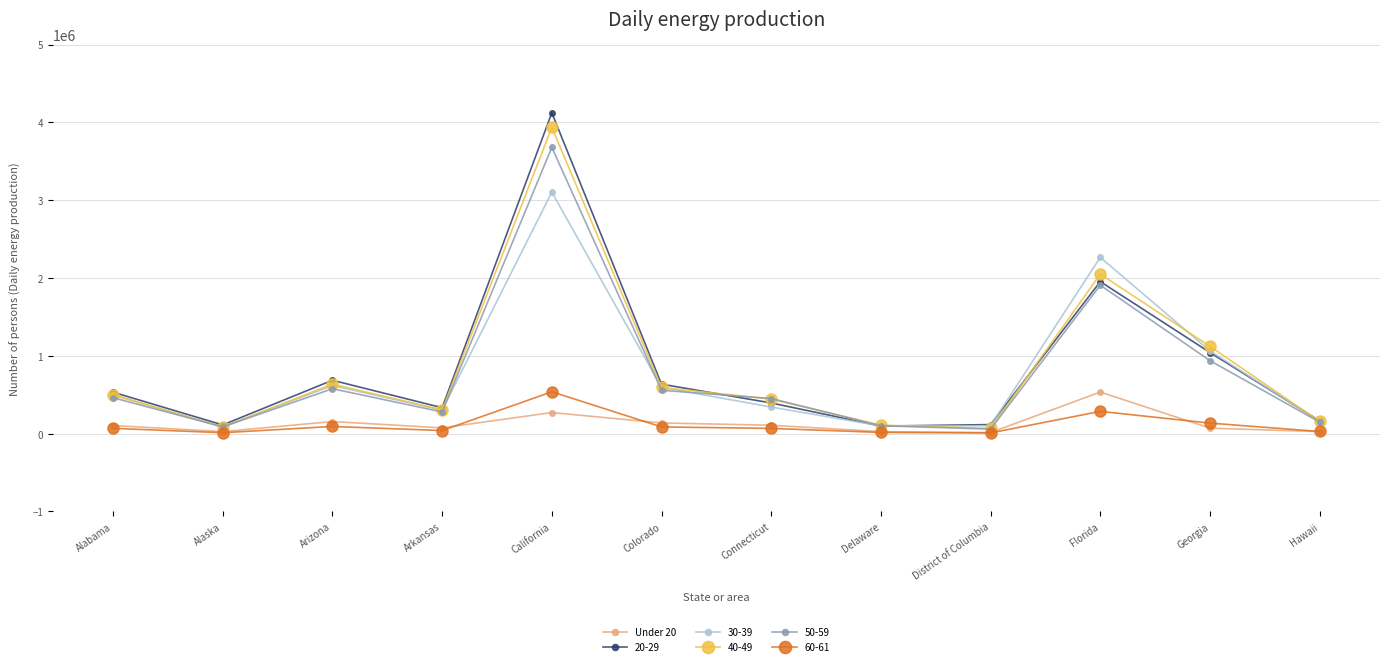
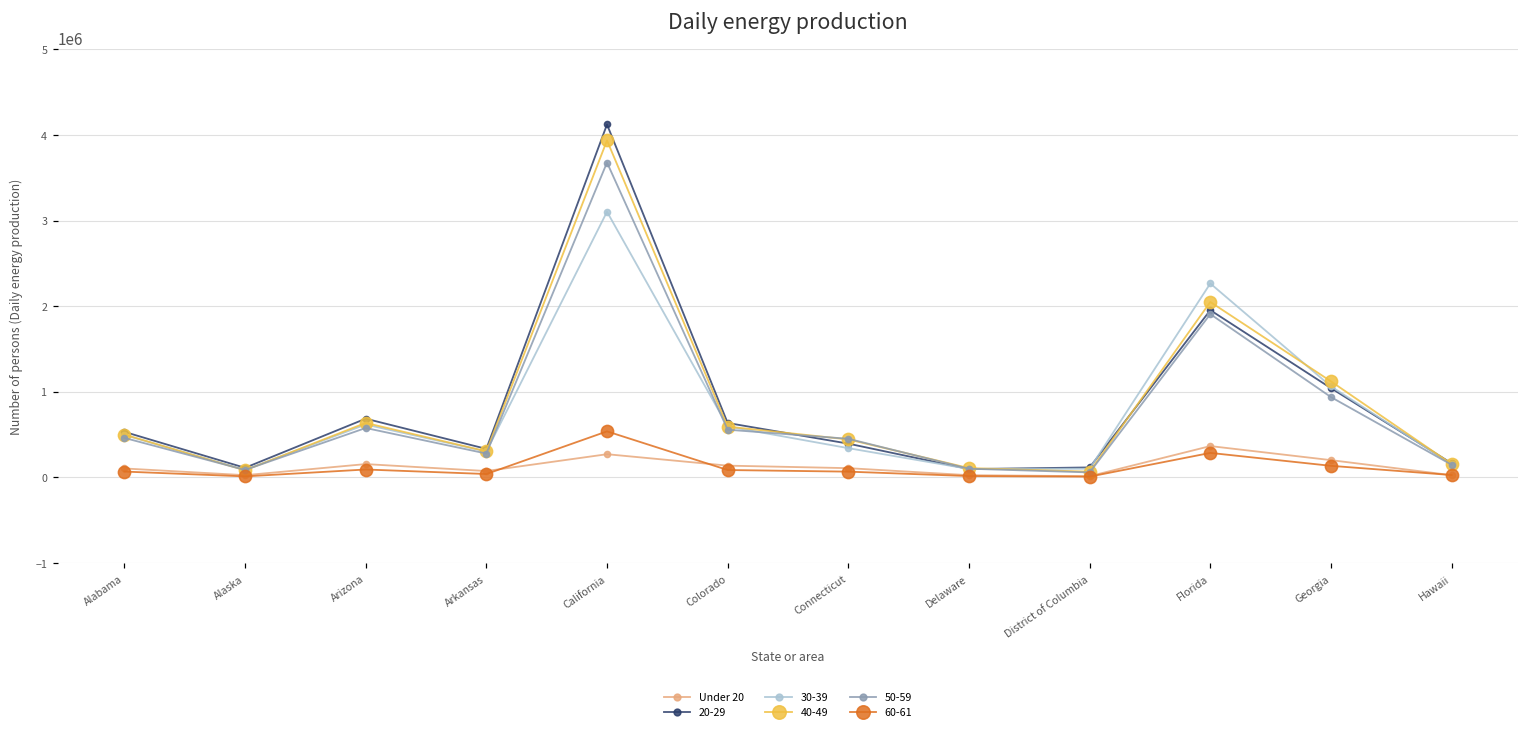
  {
    "Under 20": {
      "Alabama": 100000,
      "Arizona": 200000,
      "Arkansas": 100000,
      "California": 300000,
      "Colorado": 100000,
      "Connecticut": 100000,
-     "Florida": 500000,
-     "Georgia": 100000
+     "Florida": 400000,
+     "Georgia": 200000
    },
    "20-29": {
      "Arizona": 700000,
      "California": 4100000,
      "Colorado": 600000,
      "Connecticut": 400000,
      "Florida": 2000000
    },
    "30-39": {
      "California": 3100000,
      "Connecticut": 300000,
      "Florida": 2300000
    },
    "40-49": {
      "California": 3900000,
      "Florida": 2000000,
      "Georgia": 1100000
    },
    "50-59": {
      "Alabama": 500000,
      "Arizona": 600000,
      "California": 3700000,
      "Colorado": 600000,
      "Florida": 1900000,
      "Georgia": 900000
    },
    "60-61": {
      "Alabama": 100000,
      "Arizona": 100000,
      "Arkansas": 0,
      "California": 500000,
      "Colorado": 100000,
      "Connecticut": 100000,
      "Florida": 300000,
      "Georgia": 100000
    }
  }
